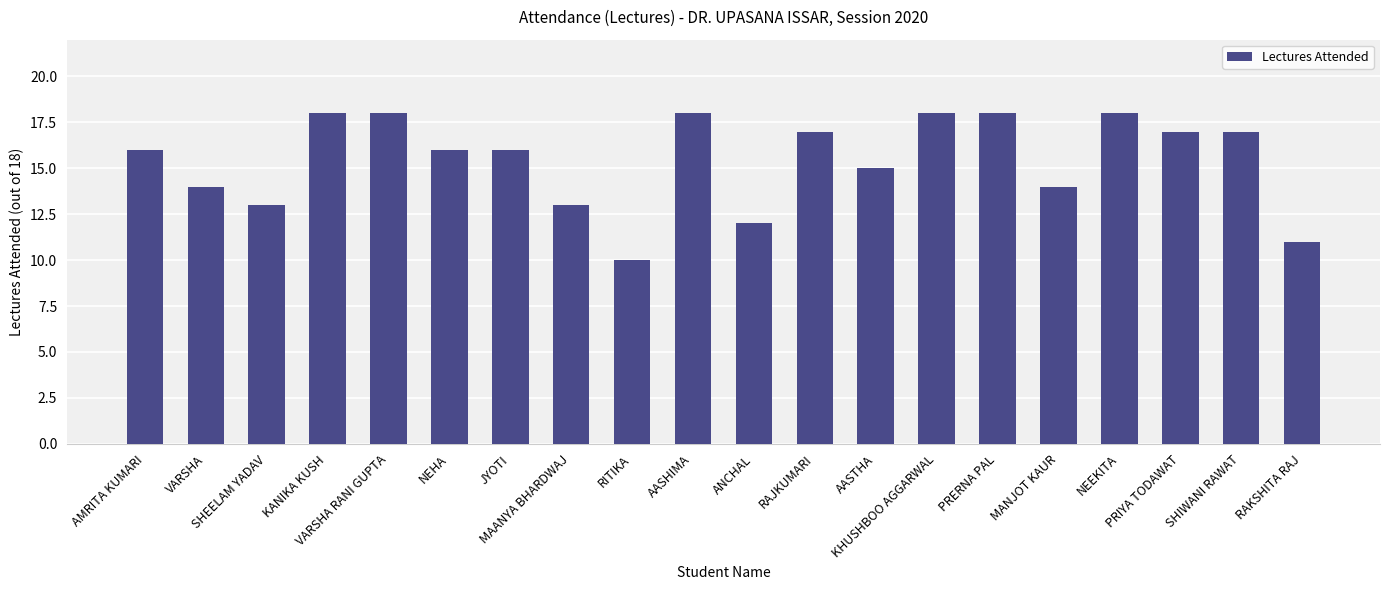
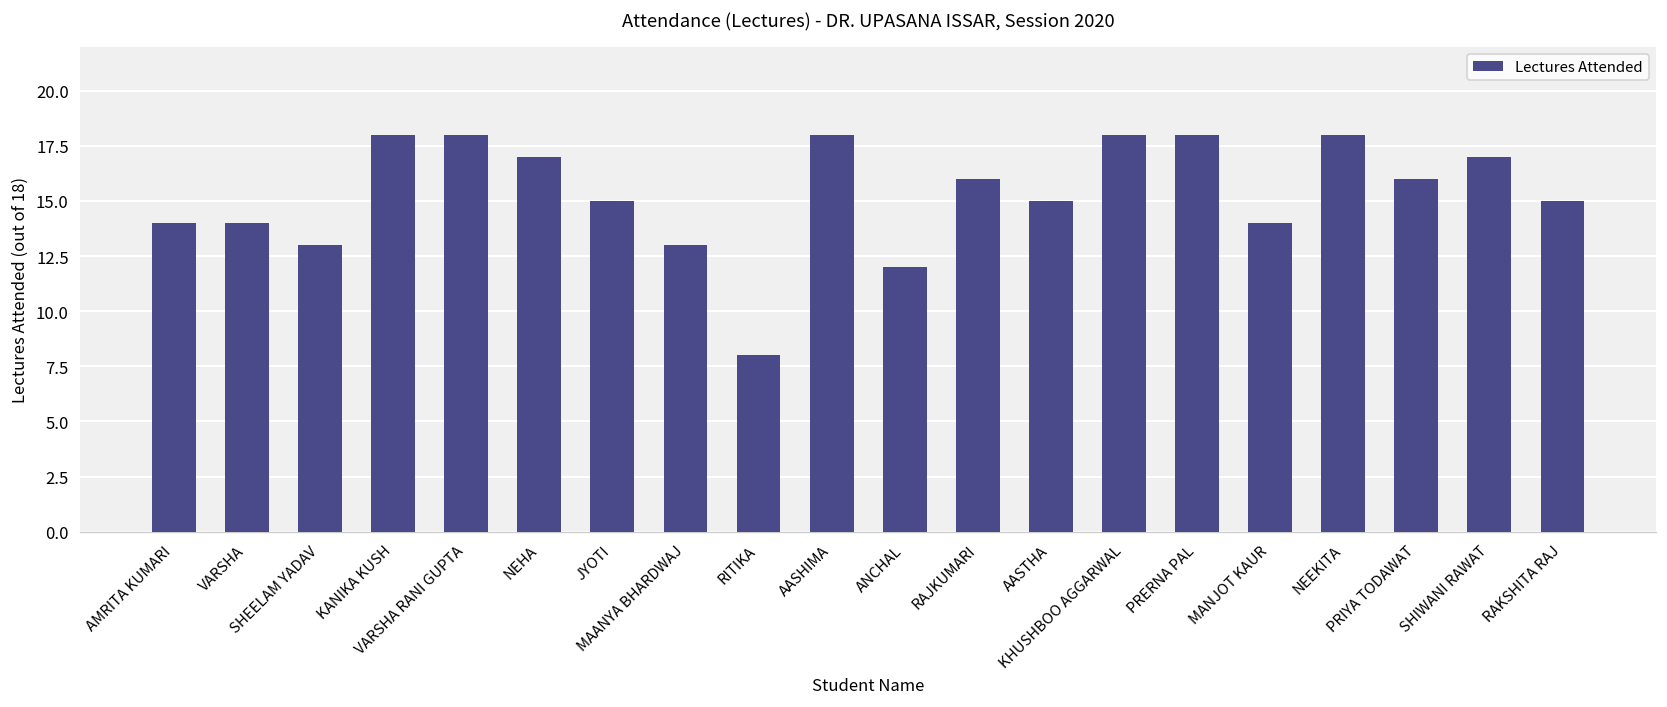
  {
-   "AMRITA KUMARI": 16,
+   "AMRITA KUMARI": 14,
    "VARSHA": 14,
    "SHEELAM YADAV": 13,
    "KANIKA KUSH": 18,
    "VARSHA RANI GUPTA": 18,
-   "NEHA": 16,
-   "JYOTI": 16,
+   "NEHA": 17,
+   "JYOTI": 15,
    "MAANYA BHARDWAJ": 13,
-   "RITIKA": 10,
+   "RITIKA": 8,
    "AASHIMA": 18,
    "ANCHAL": 12,
-   "RAJKUMARI": 17,
+   "RAJKUMARI": 16,
    "AASTHA": 15,
    "KHUSHBOO AGGARWAL": 18,
    "PRERNA PAL": 18,
    "MANJOT KAUR": 14,
    "NEEKITA": 18,
-   "PRIYA TODAWAT": 17,
+   "PRIYA TODAWAT": 16,
    "SHIWANI RAWAT": 17,
-   "RAKSHITA RAJ": 11
+   "RAKSHITA RAJ": 15
  }
